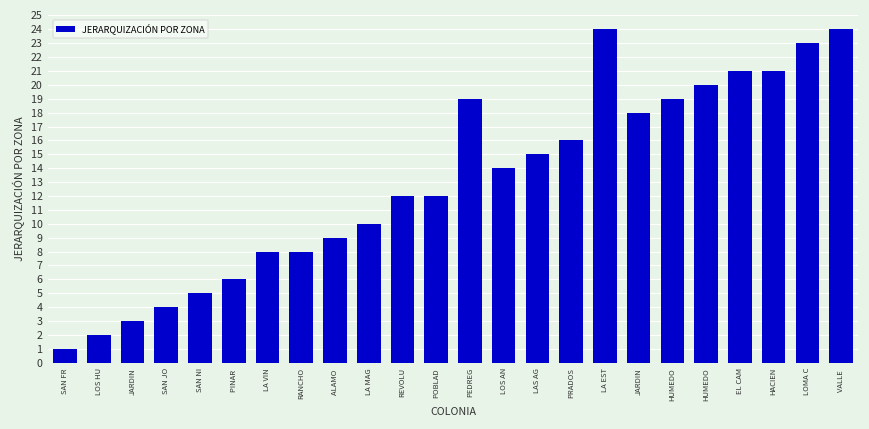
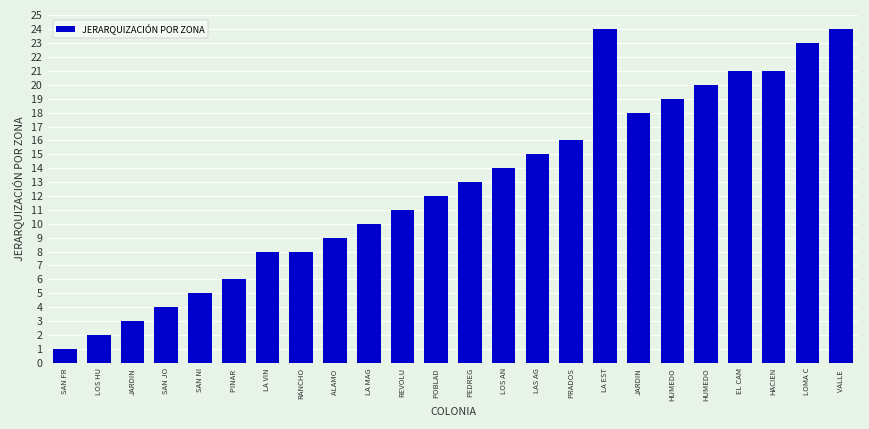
  {
    "SAN FR": 1,
    "LOS HU": 2,
    "SAN JO": 4,
    "SAN NI": 5,
    "PINAR": 6,
    "LA VIN": 8,
    "RANCHO": 8,
    "ALAMO": 9,
    "LA MAG": 10,
-   "REVOLU": 12,
+   "REVOLU": 11,
    "POBLAD": 12,
-   "PEDREG": 19,
+   "PEDREG": 13,
    "LOS AN": 14,
    "LAS AG": 15,
    "PRADOS": 16,
    "LA EST": 24,
    "EL CAM": 21,
    "HACIEN": 21,
    "LOMA C": 23,
    "VALLE": 24
  }
